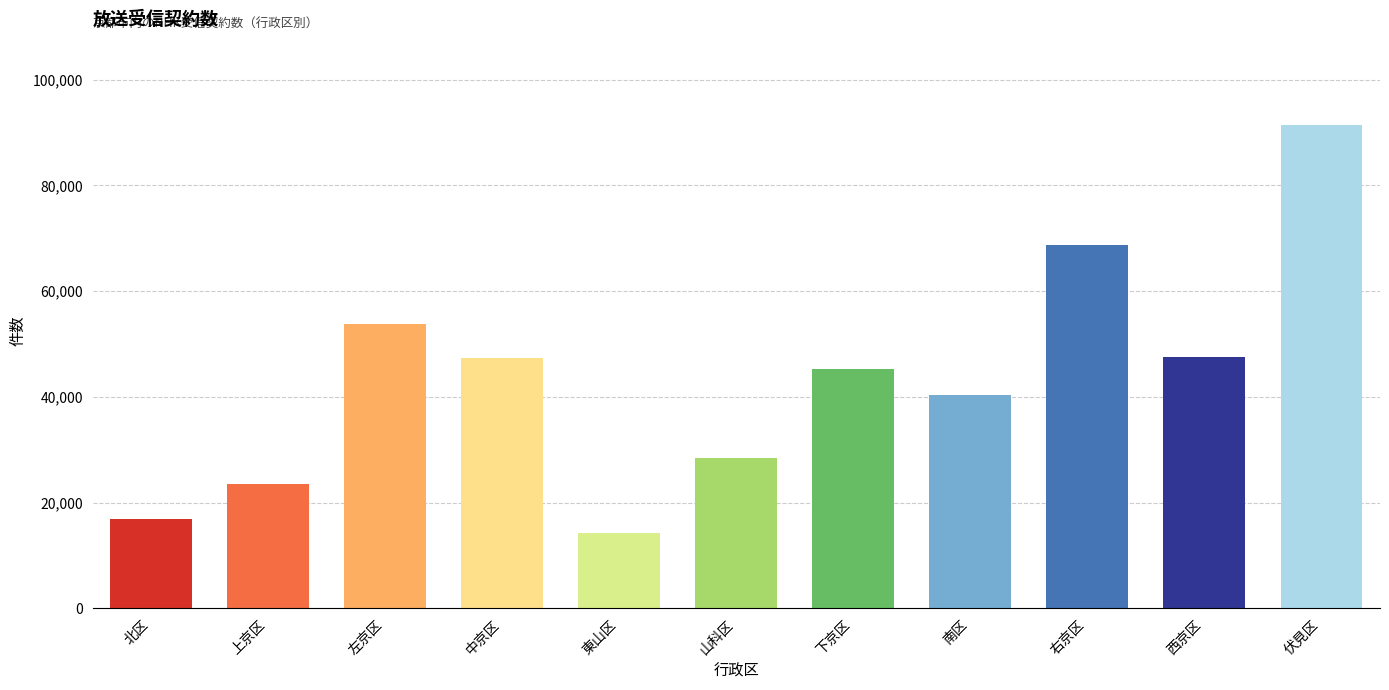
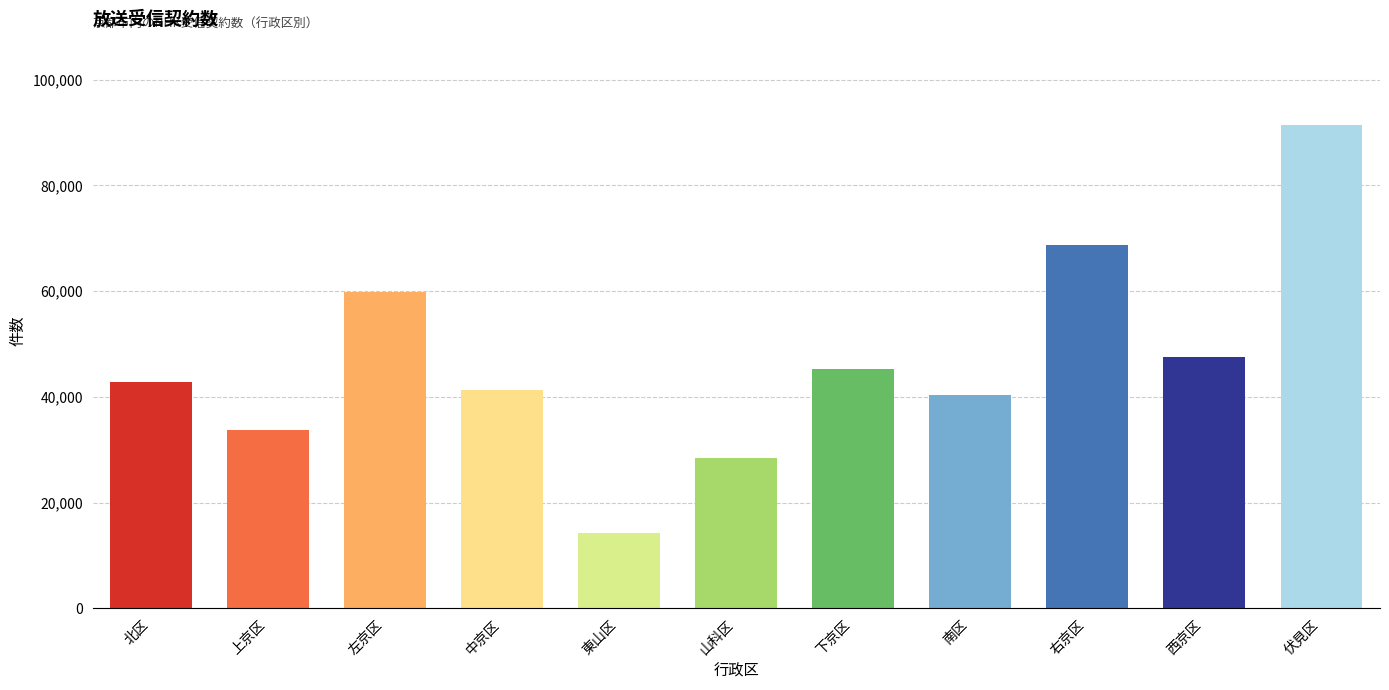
  {
-   "北区": "17,000",
-   "上京区": "23,000",
-   "左京区": "54,000",
-   "中京区": "47,000",
+   "北区": "43,000",
+   "上京区": "34,000",
+   "左京区": "60,000",
+   "中京区": "41,000",
    "東山区": "14,000",
    "山科区": "28,000",
    "下京区": "45,000",
    "南区": "40,000",
    "右京区": "69,000",
    "西京区": "48,000",
    "伏見区": "91,000"
  }
